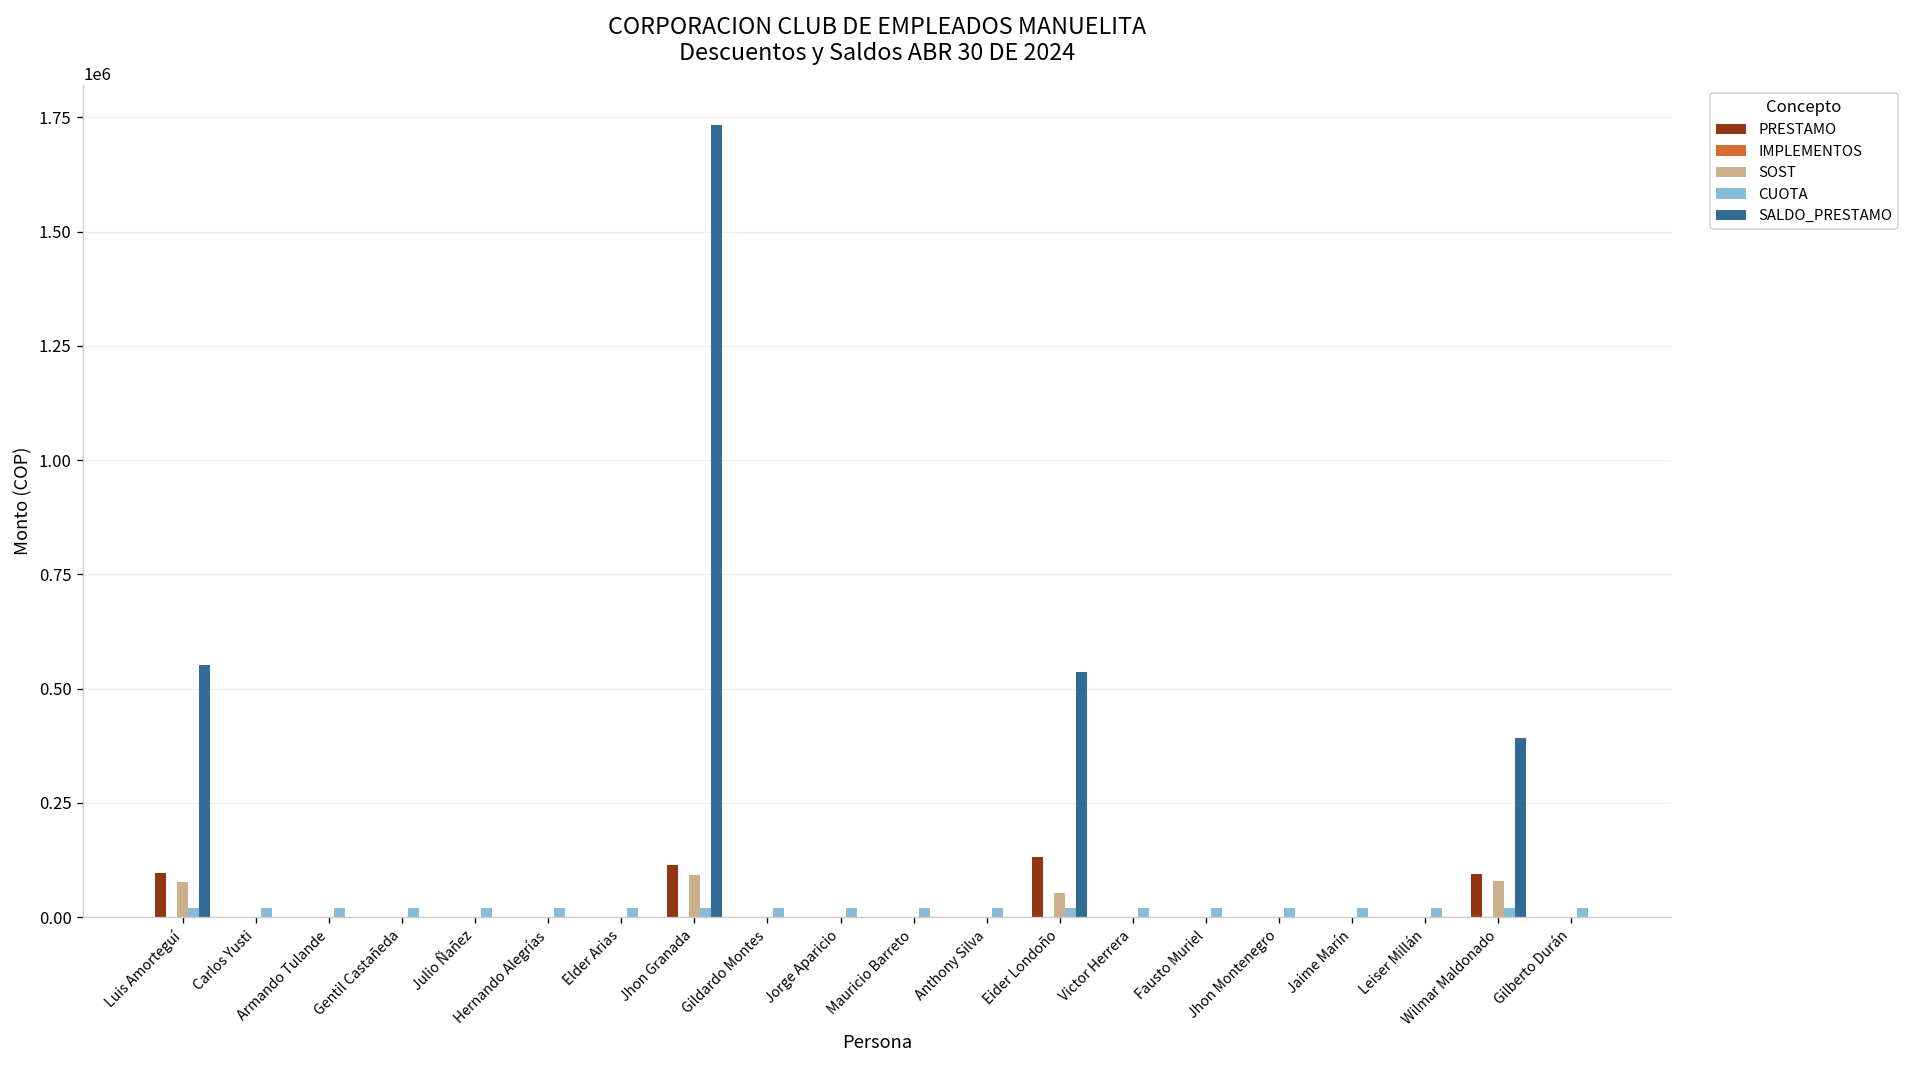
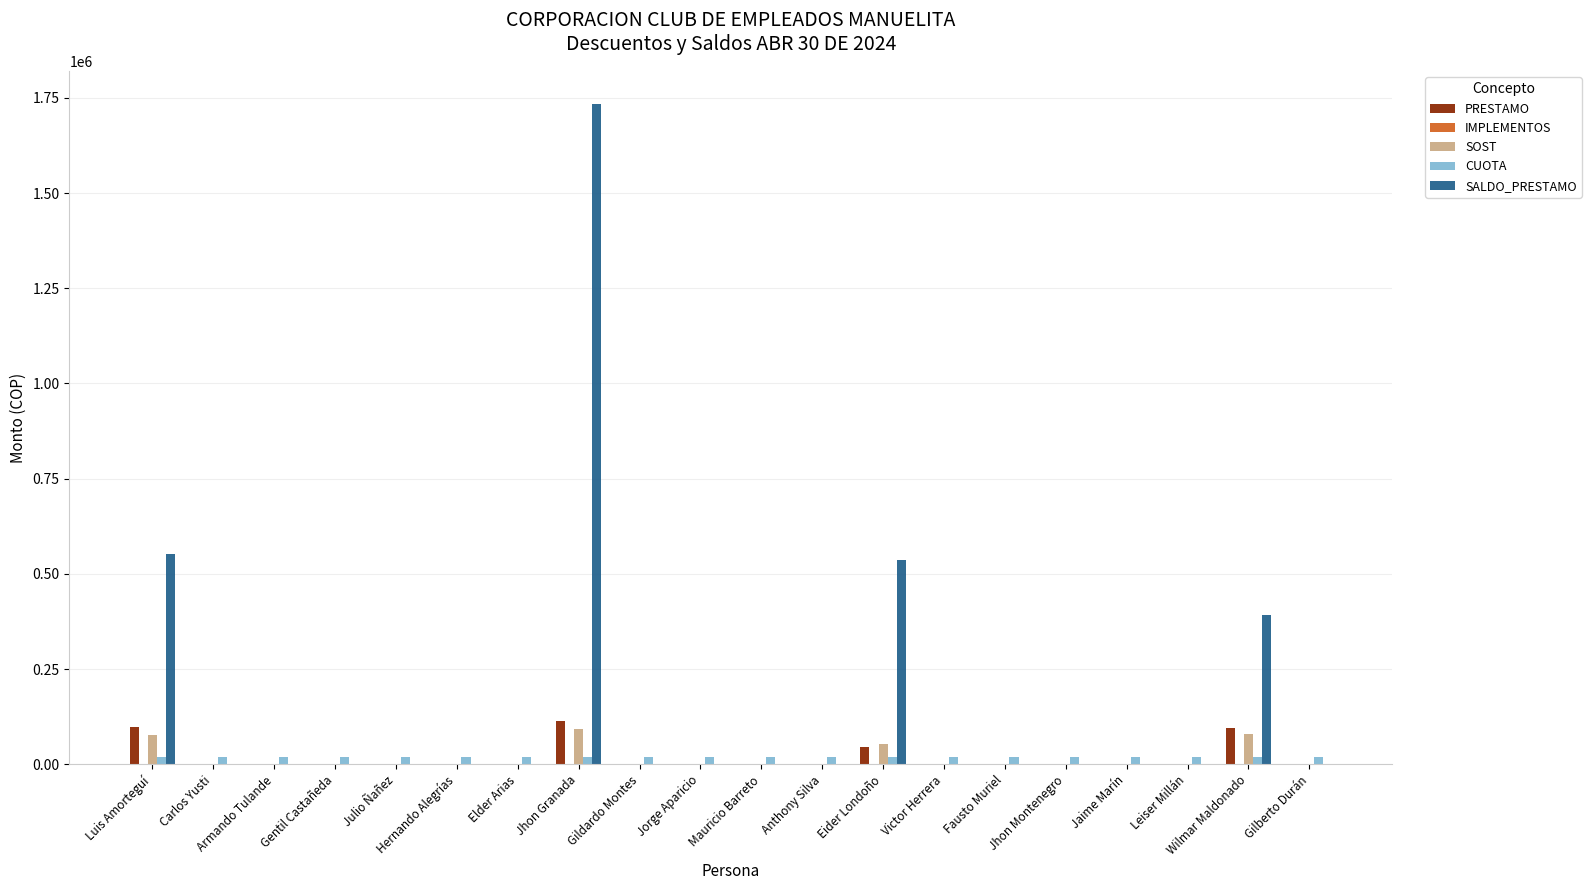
  {
    "PRESTAMO": {
      "Luis Amorteguí": 100000,
      "Carlos Yusti": 0,
      "Armando Tulande": 0,
      "Gentil Castañeda": 0,
      "Julio Ñañez": 0,
      "Hernando Alegrías": 0,
      "Elder Arias": 0,
      "Jhon Granada": 110000,
      "Gildardo Montes": 0,
      "Jorge Aparicio": 0,
      "Mauricio Barreto": 0,
      "Anthony Silva": 0,
-     "Eider Londoño": 130000,
+     "Eider Londoño": 50000,
      "Victor Herrera": 0,
      "Fausto Muriel": 0,
      "Jhon Montenegro": 0,
      "Jaime Marín": 0,
      "Leiser Millán": 0,
      "Wilmar Maldonado": 90000,
      "Gilberto Durán": 0
    },
    "IMPLEMENTOS": {
      "Luis Amorteguí": 0,
      "Carlos Yusti": 0,
      "Armando Tulande": 0,
      "Gentil Castañeda": 0,
      "Julio Ñañez": 0,
      "Hernando Alegrías": 0,
      "Elder Arias": 0,
      "Jhon Granada": 0,
      "Gildardo Montes": 0,
      "Jorge Aparicio": 0,
      "Mauricio Barreto": 0,
      "Anthony Silva": 0,
      "Eider Londoño": 0,
      "Victor Herrera": 0,
      "Fausto Muriel": 0,
      "Jhon Montenegro": 0,
      "Jaime Marín": 0,
      "Leiser Millán": 0,
      "Wilmar Maldonado": 0,
      "Gilberto Durán": 0
    },
    "SOST": {
      "Luis Amorteguí": 80000,
      "Carlos Yusti": 0,
      "Armando Tulande": 0,
      "Gentil Castañeda": 0,
      "Julio Ñañez": 0,
      "Hernando Alegrías": 0,
      "Elder Arias": 0,
      "Jhon Granada": 90000,
      "Gildardo Montes": 0,
      "Jorge Aparicio": 0,
      "Mauricio Barreto": 0,
      "Anthony Silva": 0,
      "Eider Londoño": 50000,
      "Victor Herrera": 0,
      "Fausto Muriel": 0,
      "Jhon Montenegro": 0,
      "Jaime Marín": 0,
      "Leiser Millán": 0,
      "Wilmar Maldonado": 80000,
      "Gilberto Durán": 0
    },
    "CUOTA": {
      "Luis Amorteguí": 20000,
      "Carlos Yusti": 20000,
      "Armando Tulande": 20000,
      "Gentil Castañeda": 20000,
      "Julio Ñañez": 20000,
      "Hernando Alegrías": 20000,
      "Elder Arias": 20000,
      "Jhon Granada": 20000,
      "Gildardo Montes": 20000,
      "Jorge Aparicio": 20000,
      "Mauricio Barreto": 20000,
      "Anthony Silva": 20000,
      "Eider Londoño": 20000,
      "Victor Herrera": 20000,
      "Fausto Muriel": 20000,
      "Jhon Montenegro": 20000,
      "Jaime Marín": 20000,
      "Leiser Millán": 20000,
      "Wilmar Maldonado": 20000,
      "Gilberto Durán": 20000
    },
    "SALDO_PRESTAMO": {
      "Luis Amorteguí": 550000,
      "Carlos Yusti": 0,
      "Armando Tulande": 0,
      "Gentil Castañeda": 0,
      "Julio Ñañez": 0,
      "Hernando Alegrías": 0,
      "Elder Arias": 0,
      "Jhon Granada": 1730000,
      "Gildardo Montes": 0,
      "Jorge Aparicio": 0,
      "Mauricio Barreto": 0,
      "Anthony Silva": 0,
      "Eider Londoño": 540000,
      "Victor Herrera": 0,
      "Fausto Muriel": 0,
      "Jhon Montenegro": 0,
      "Jaime Marín": 0,
      "Leiser Millán": 0,
      "Wilmar Maldonado": 390000,
      "Gilberto Durán": 0
    }
  }
